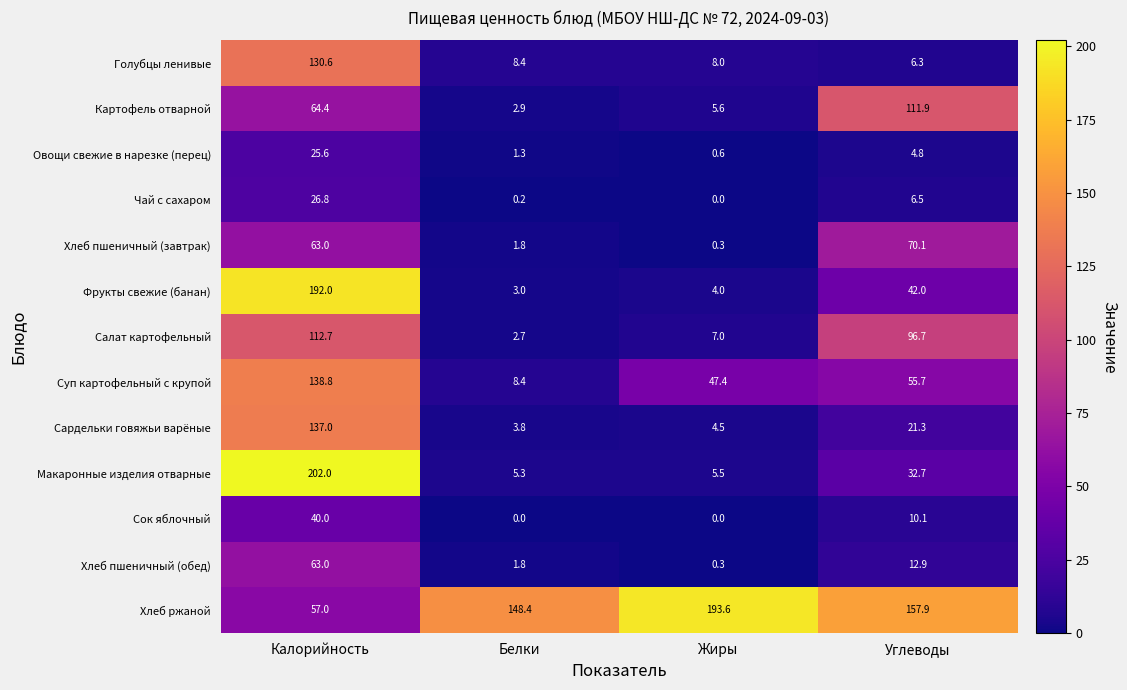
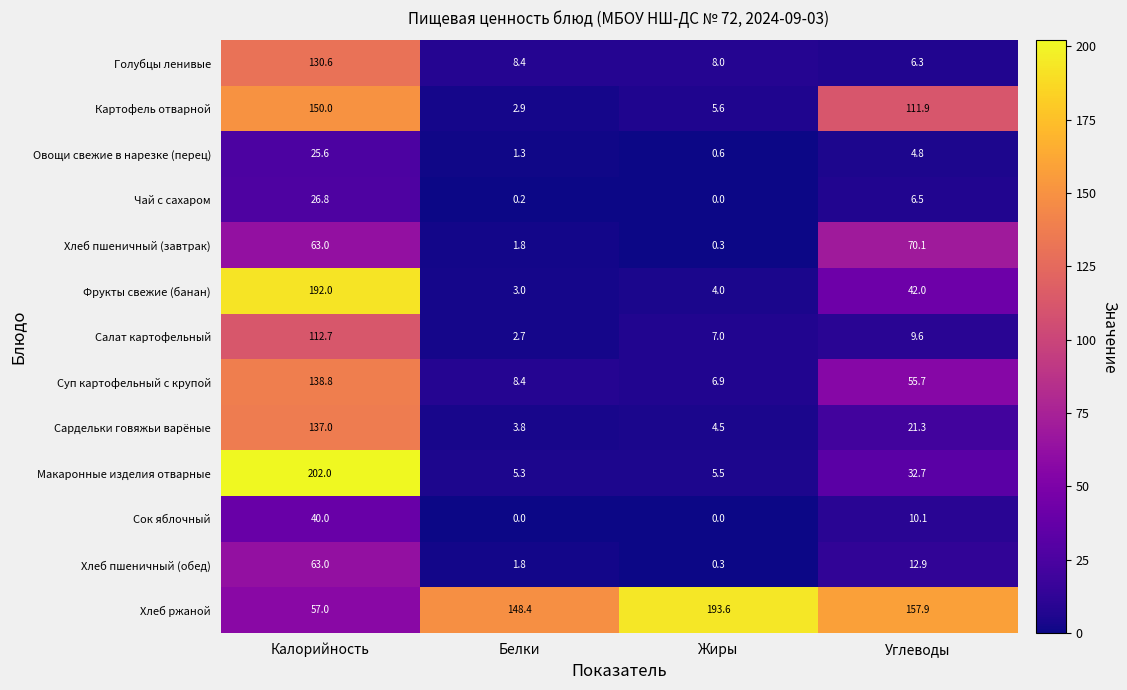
  {
    "Голубцы ленивые": {
      "Калорийность": 130.6,
      "Белки": 8.4,
      "Жиры": 8.0,
      "Углеводы": 6.3
    },
    "Картофель отварной": {
-     "Калорийность": 64.4,
+     "Калорийность": 150.0,
      "Белки": 2.9,
      "Жиры": 5.6,
      "Углеводы": 111.9
    },
    "Овощи свежие в нарезке (перец)": {
      "Калорийность": 25.6,
      "Белки": 1.3,
      "Жиры": 0.6,
      "Углеводы": 4.8
    },
    "Чай с сахаром": {
      "Калорийность": 26.8,
      "Белки": 0.2,
      "Жиры": 0.0,
      "Углеводы": 6.5
    },
    "Хлеб пшеничный (завтрак)": {
      "Калорийность": 63.0,
      "Белки": 1.8,
      "Жиры": 0.3,
      "Углеводы": 70.1
    },
    "Фрукты свежие (банан)": {
      "Калорийность": 192.0,
      "Белки": 3.0,
      "Жиры": 4.0,
      "Углеводы": 42.0
    },
    "Салат картофельный": {
      "Калорийность": 112.7,
      "Белки": 2.7,
      "Жиры": 7.0,
-     "Углеводы": 96.7
+     "Углеводы": 9.6
    },
    "Суп картофельный с крупой": {
      "Калорийность": 138.8,
      "Белки": 8.4,
-     "Жиры": 47.4,
+     "Жиры": 6.9,
      "Углеводы": 55.7
    },
    "Сардельки говяжьи варёные": {
      "Калорийность": 137.0,
      "Белки": 3.8,
      "Жиры": 4.5,
      "Углеводы": 21.3
    },
    "Макаронные изделия отварные": {
      "Калорийность": 202.0,
      "Белки": 5.3,
      "Жиры": 5.5,
      "Углеводы": 32.7
    },
    "Сок яблочный": {
      "Калорийность": 40.0,
      "Белки": 0.0,
      "Жиры": 0.0,
      "Углеводы": 10.1
    },
    "Хлеб пшеничный (обед)": {
      "Калорийность": 63.0,
      "Белки": 1.8,
      "Жиры": 0.3,
      "Углеводы": 12.9
    },
    "Хлеб ржаной": {
      "Калорийность": 57.0,
      "Белки": 148.4,
      "Жиры": 193.6,
      "Углеводы": 157.9
    }
  }
